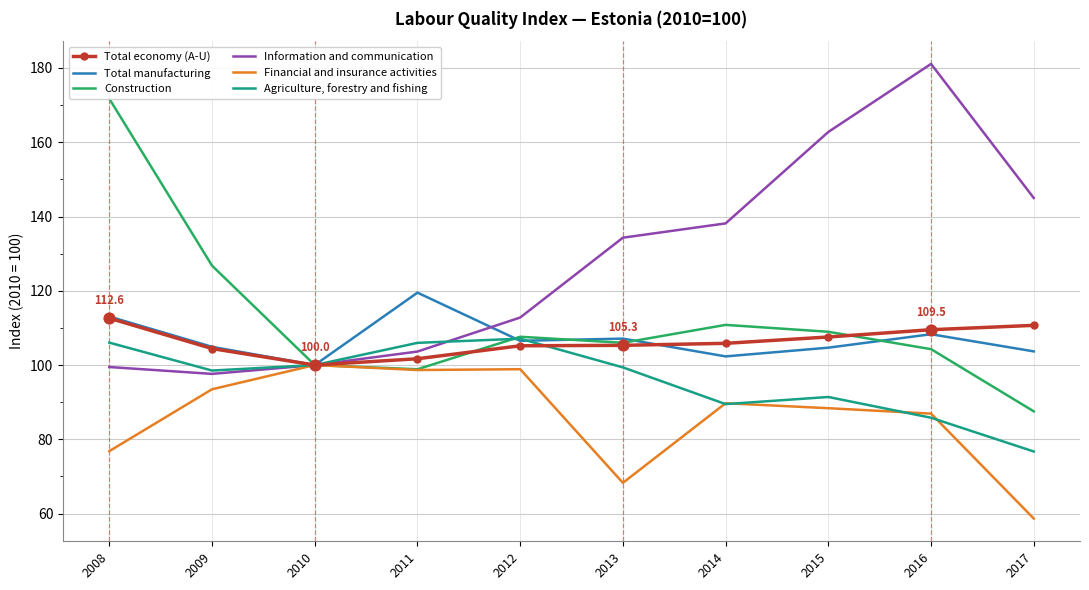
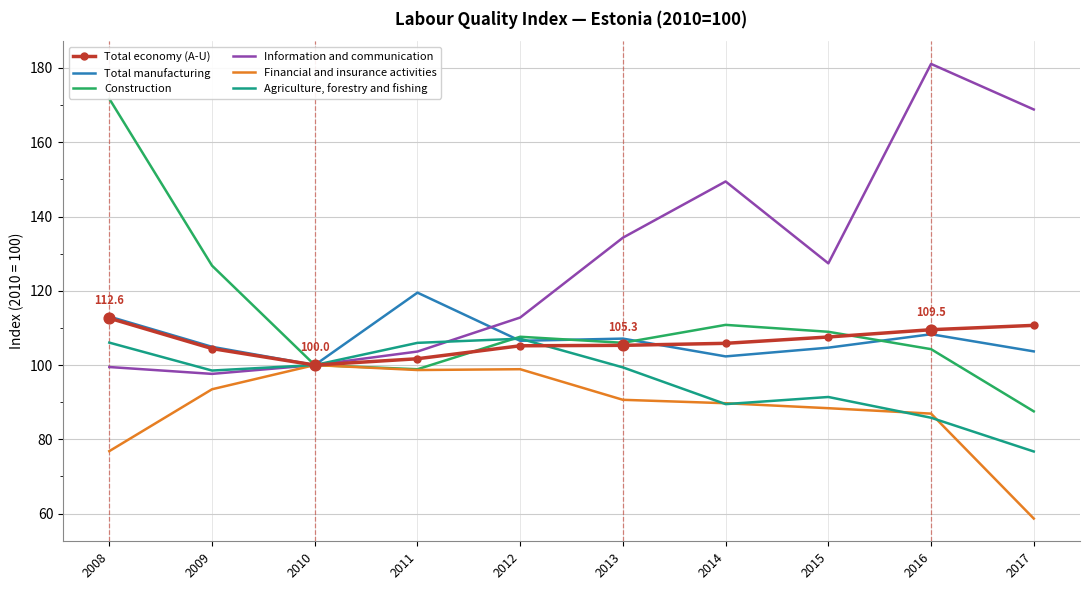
  {
    "Total manufacturing": {
      "2011": 120,
      "2014": 102,
      "2015": 105,
      "2016": 108,
      "2017": 104
    },
    "Information and communication": {
      "2008": 99,
      "2009": 98,
      "2011": 104,
      "2012": 113,
      "2013": 134,
-     "2014": 138,
-     "2015": 163,
+     "2014": 149,
+     "2015": 127,
      "2016": 181,
-     "2017": 145
+     "2017": 169
    },
    "Financial and insurance activities": {
      "2008": 77,
      "2009": 93,
      "2012": 99,
-     "2013": 68,
+     "2013": 91,
      "2015": 88,
      "2016": 87,
      "2017": 59
    }
  }
